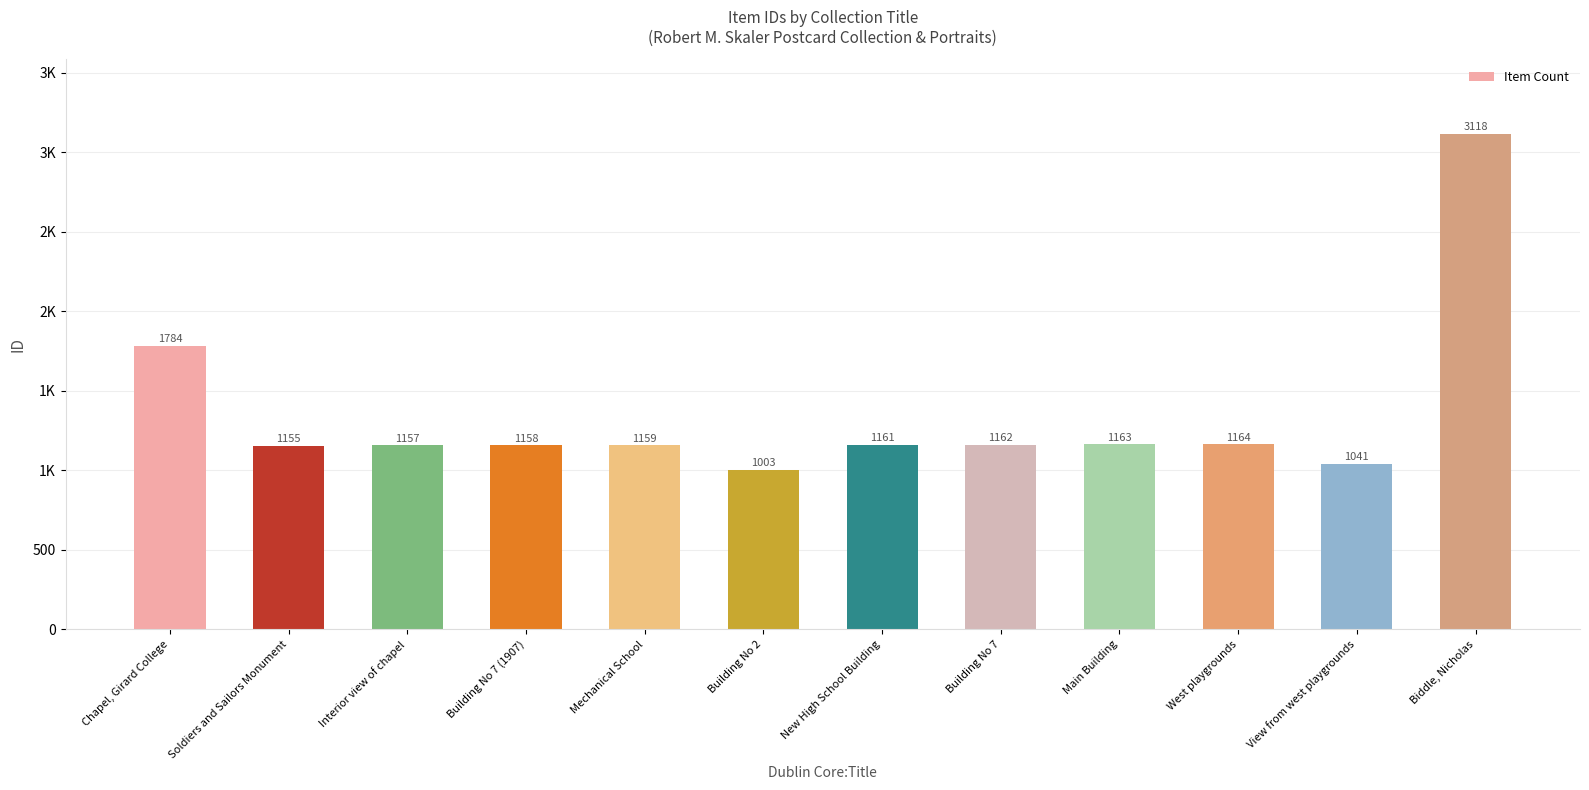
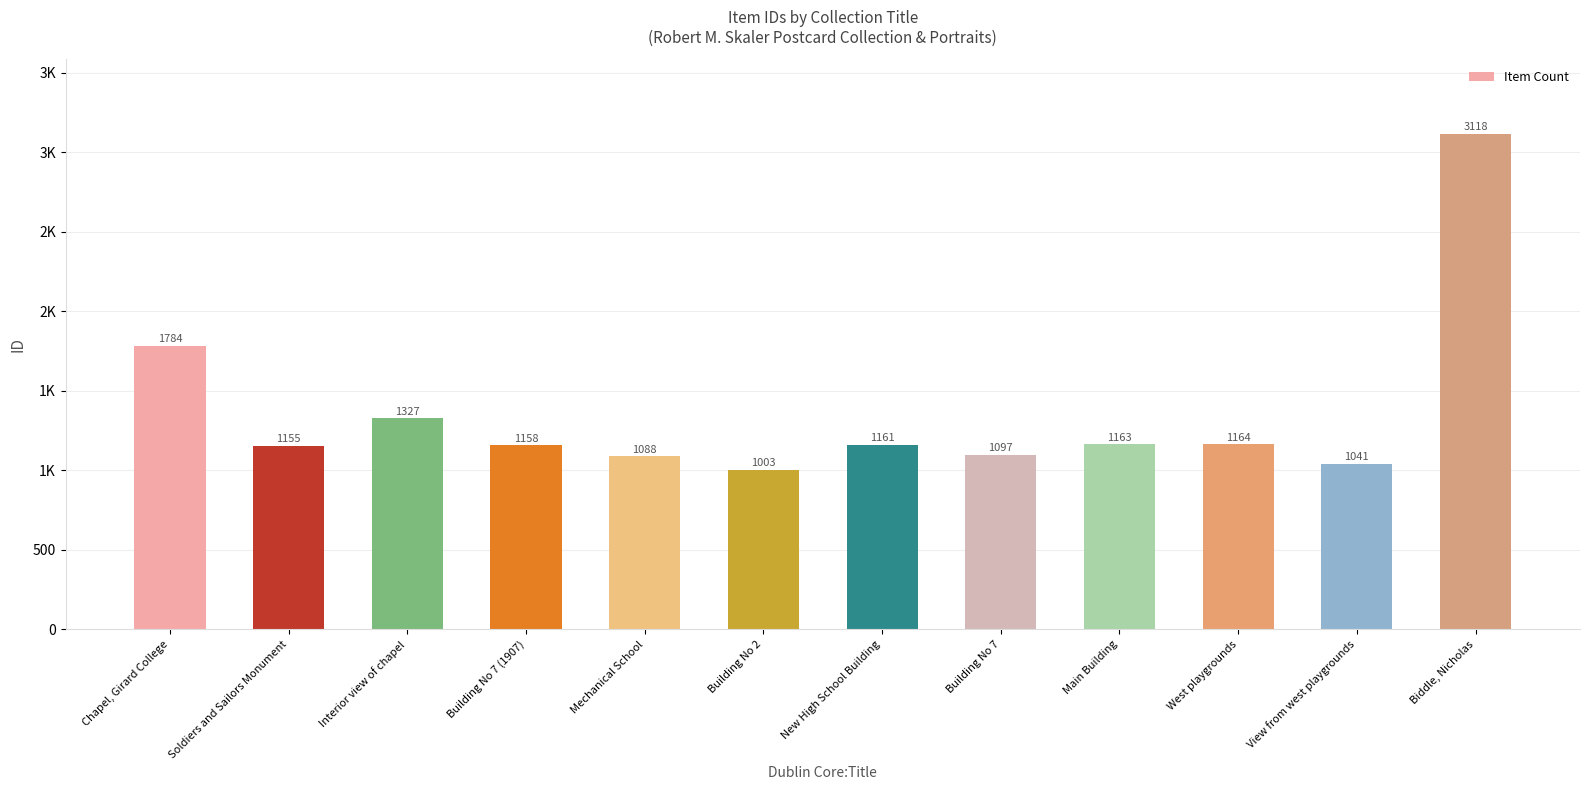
  {
    "Chapel, Girard College": 1784,
    "Soldiers and Sailors Monument": 1155,
-   "Interior view of chapel": 1157,
+   "Interior view of chapel": 1327,
    "Building No 7 (1907)": 1158,
-   "Mechanical School": 1159,
+   "Mechanical School": 1088,
    "Building No 2": 1003,
    "New High School Building": 1161,
-   "Building No 7": 1162,
+   "Building No 7": 1097,
    "Main Building": 1163,
    "West playgrounds": 1164,
    "View from west playgrounds": 1041,
    "Biddle, Nicholas": 3118
  }
